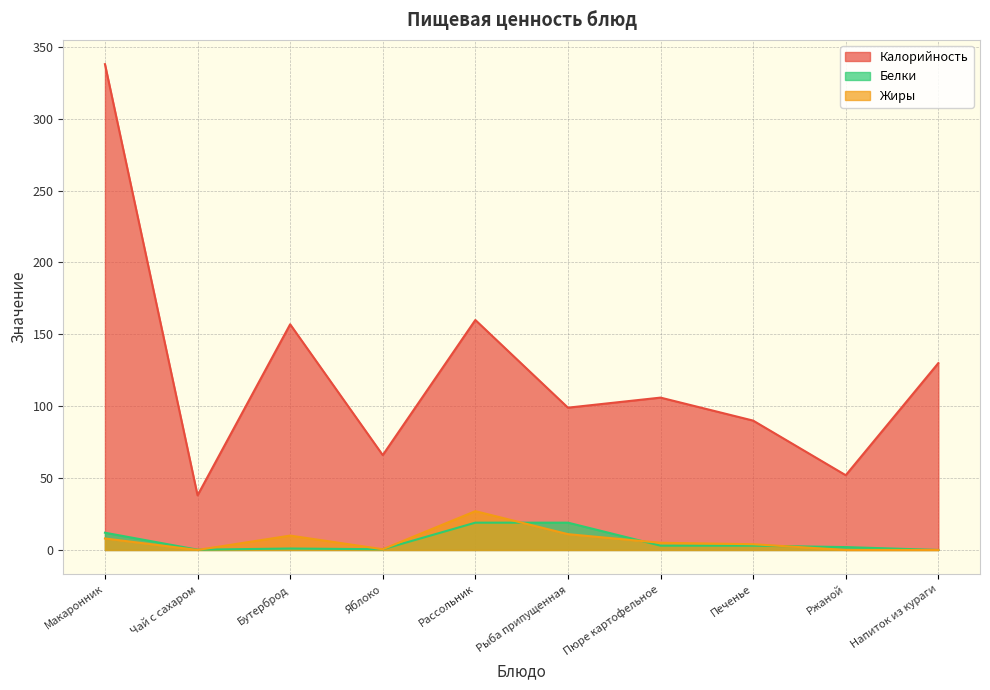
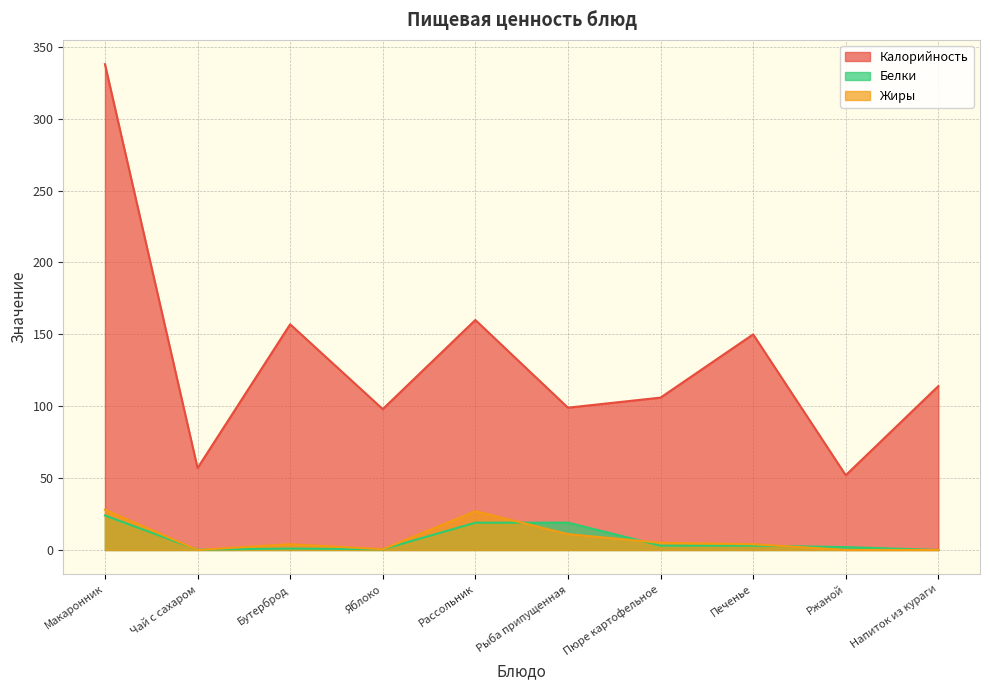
  {
    "Калорийность": {
      "Макаронник": 338,
-     "Чай с сахаром": 38,
+     "Чай с сахаром": 57,
      "Бутерброд": 157,
-     "Яблоко": 66,
+     "Яблоко": 98,
      "Рассольник": 160,
      "Рыба припущенная": 99,
      "Пюре картофельное": 106,
-     "Печенье": 90,
+     "Печенье": 150,
      "Ржаной": 52,
-     "Напиток из кураги": 130
+     "Напиток из кураги": 114
    },
    "Белки": {
-     "Макаронник": 12,
+     "Макаронник": 24,
      "Бутерброд": 1,
      "Рассольник": 19,
      "Рыба припущенная": 19,
      "Пюре картофельное": 3,
      "Ржаной": 2
    },
    "Жиры": {
-     "Макаронник": 8,
-     "Бутерброд": 10,
+     "Макаронник": 28,
+     "Бутерброд": 4,
      "Рассольник": 27,
      "Рыба припущенная": 11,
      "Пюре картофельное": 5,
      "Ржаной": 0
    }
  }
